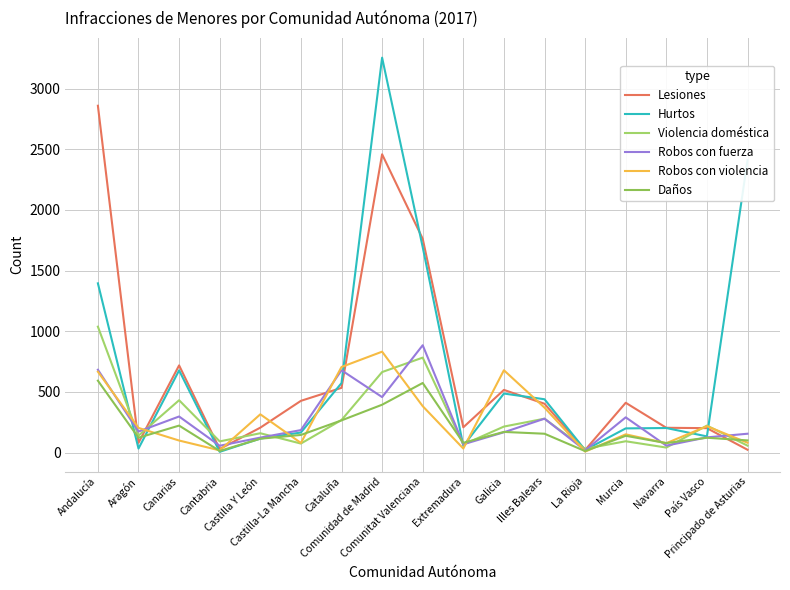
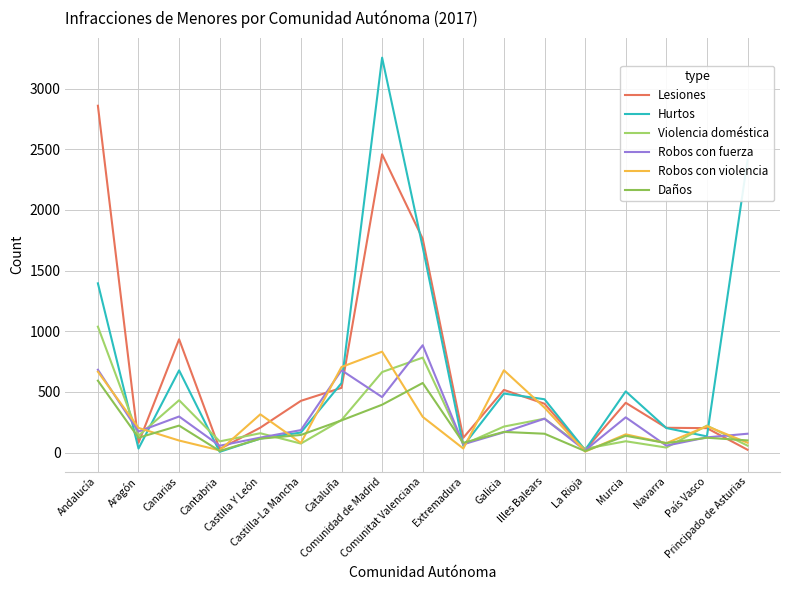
  {
    "Lesiones": {
      "Andalucía": 2860,
      "Aragón": 80,
-     "Canarias": 720,
+     "Canarias": 930,
      "Castilla Y León": 210,
      "Castilla-La Mancha": 430,
      "Cataluña": 530,
      "Comunidad de Madrid": 2460,
      "Comunitat Valenciana": 1760,
-     "Extremadura": 210,
+     "Extremadura": 120,
      "Galicia": 520,
      "Illes Balears": 400,
      "Murcia": 410,
      "Principado de Asturias": 20
    },
    "Hurtos": {
      "Andalucía": 1400,
      "Aragón": 30,
      "Canarias": 680,
      "Cataluña": 570,
      "Comunidad de Madrid": 3250,
      "Comunitat Valenciana": 1690,
      "Galicia": 490,
      "Illes Balears": 440,
-     "Murcia": 200
+     "Murcia": 510
    },
    "Robos con fuerza": {
      "Aragón": 170,
      "Canarias": 300,
      "Cantabria": 60,
      "Cataluña": 680,
      "Comunidad de Madrid": 460,
      "Comunitat Valenciana": 890,
      "Murcia": 290,
      "Principado de Asturias": 160
    },
    "Robos con violencia": {
      "Aragón": 200,
      "Canarias": 100,
      "Castilla Y León": 320,
      "Cataluña": 710,
      "Comunidad de Madrid": 830,
-     "Comunitat Valenciana": 380,
+     "Comunitat Valenciana": 300,
      "Extremadura": 30,
      "Galicia": 680,
      "Illes Balears": 370
    }
  }
